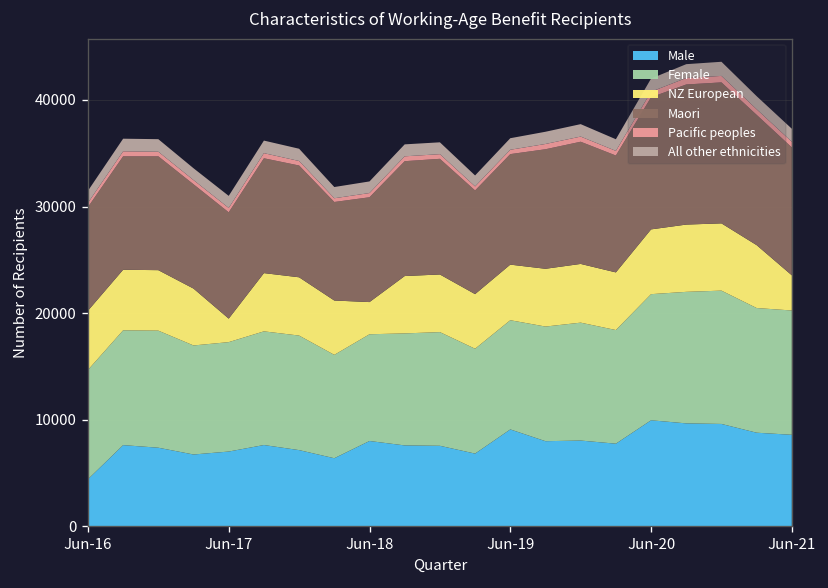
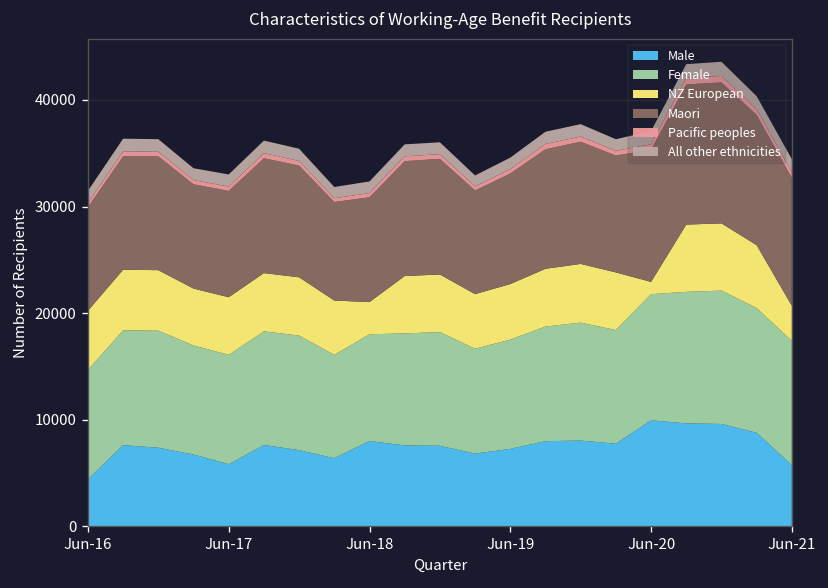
  {
    "Male": {
      "Jun-16": 4000,
-     "Jun-17": 7000,
+     "Jun-17": 6000,
      "Jun-18": 8000,
-     "Jun-19": 9000,
+     "Jun-19": 7000,
      "Jun-20": 10000,
-     "Jun-21": 9000
+     "Jun-21": 6000
    },
    "NZ European": {
      "Jun-16": 6000,
-     "Jun-17": 2000,
+     "Jun-17": 5000,
      "Jun-18": 3000,
      "Jun-19": 5000,
-     "Jun-20": 6000,
+     "Jun-20": 1000,
      "Jun-21": 3000
    },
    "Maori": {
      "Jun-16": 10000,
      "Jun-17": 10000,
      "Jun-18": 10000,
      "Jun-19": 10000,
      "Jun-21": 12000
    }
  }
